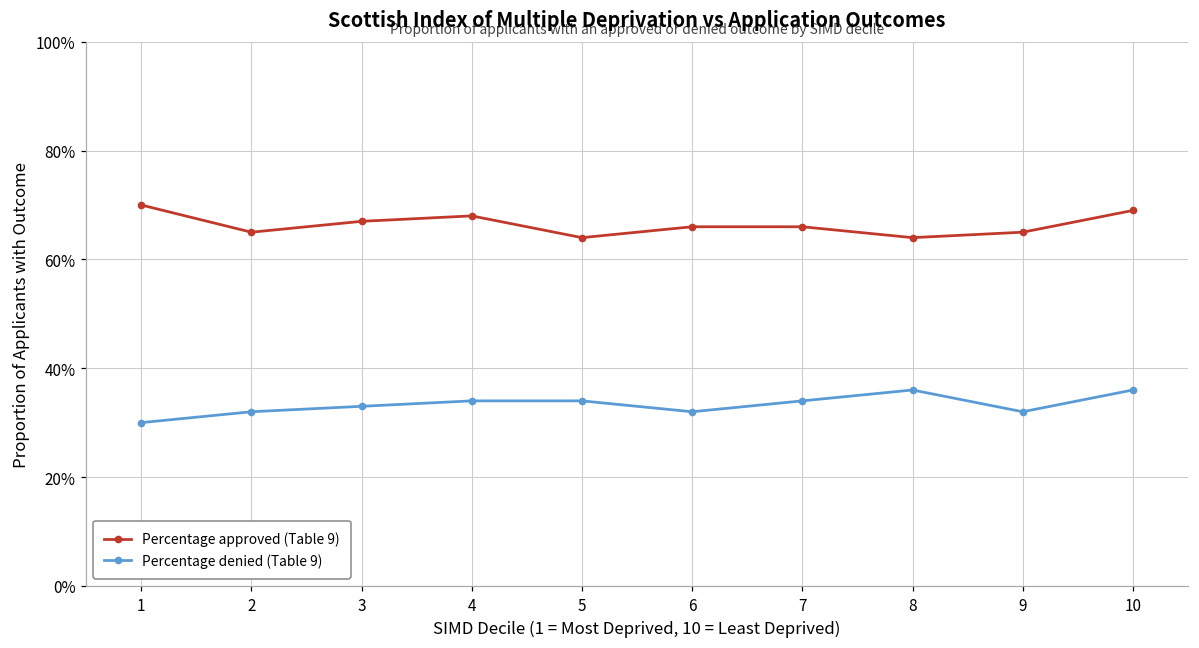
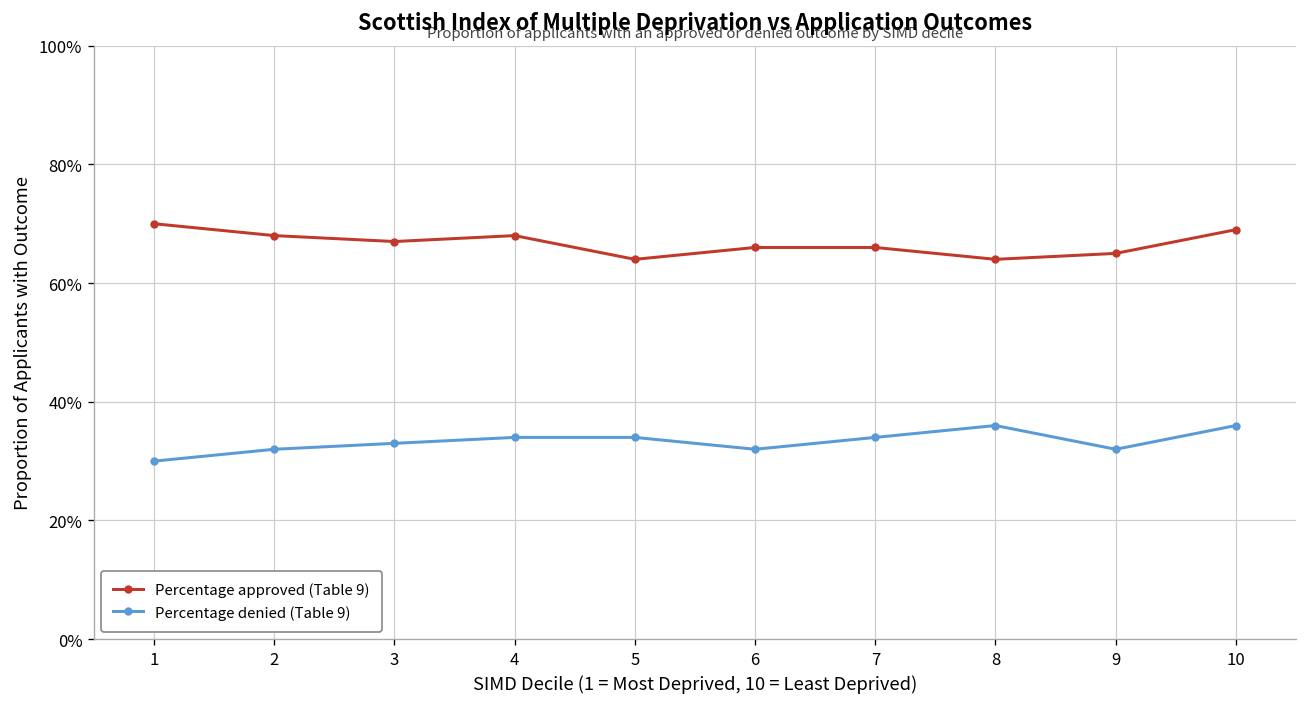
  {
    "Percentage approved (Table 9)": {
      "1": "70%",
-     "2": "65%",
+     "2": "68%",
      "3": "67%",
      "4": "68%",
      "5": "64%",
      "6": "66%",
      "7": "66%",
      "8": "64%",
      "9": "65%",
      "10": "69%"
    },
    "Percentage denied (Table 9)": {
      "1": "30%",
      "2": "32%",
      "3": "33%",
      "4": "34%",
      "5": "34%",
      "6": "32%",
      "7": "34%",
      "8": "36%",
      "9": "32%",
      "10": "36%"
    }
  }
